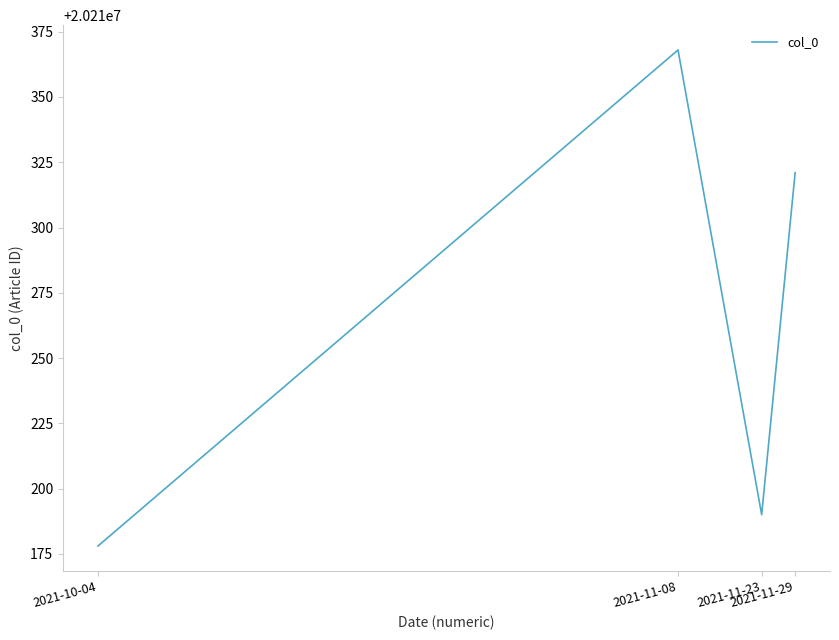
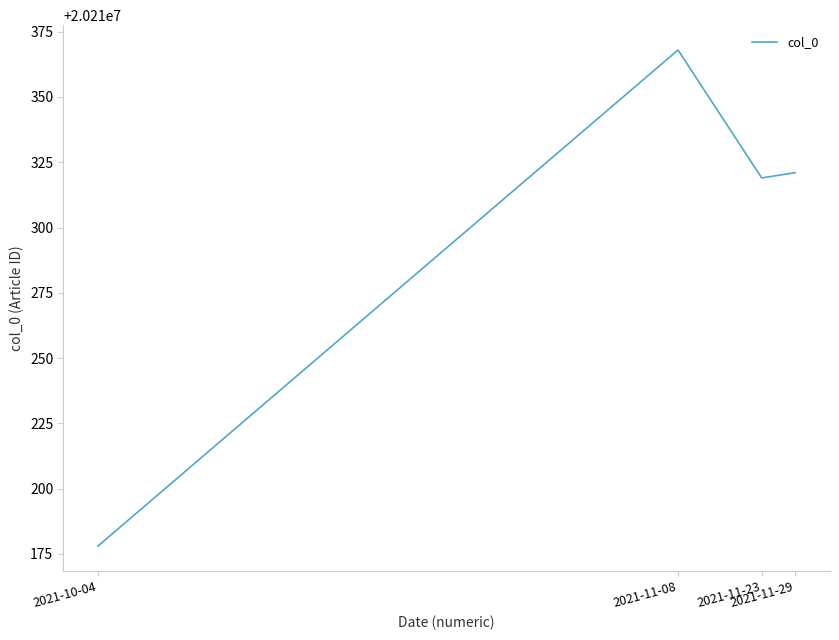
  {
    "2021-10-04": 20210178,
    "2021-11-08": 20210368,
-   "2021-11-23": 20210190,
+   "2021-11-23": 20210319,
    "2021-11-29": 20210321
  }
